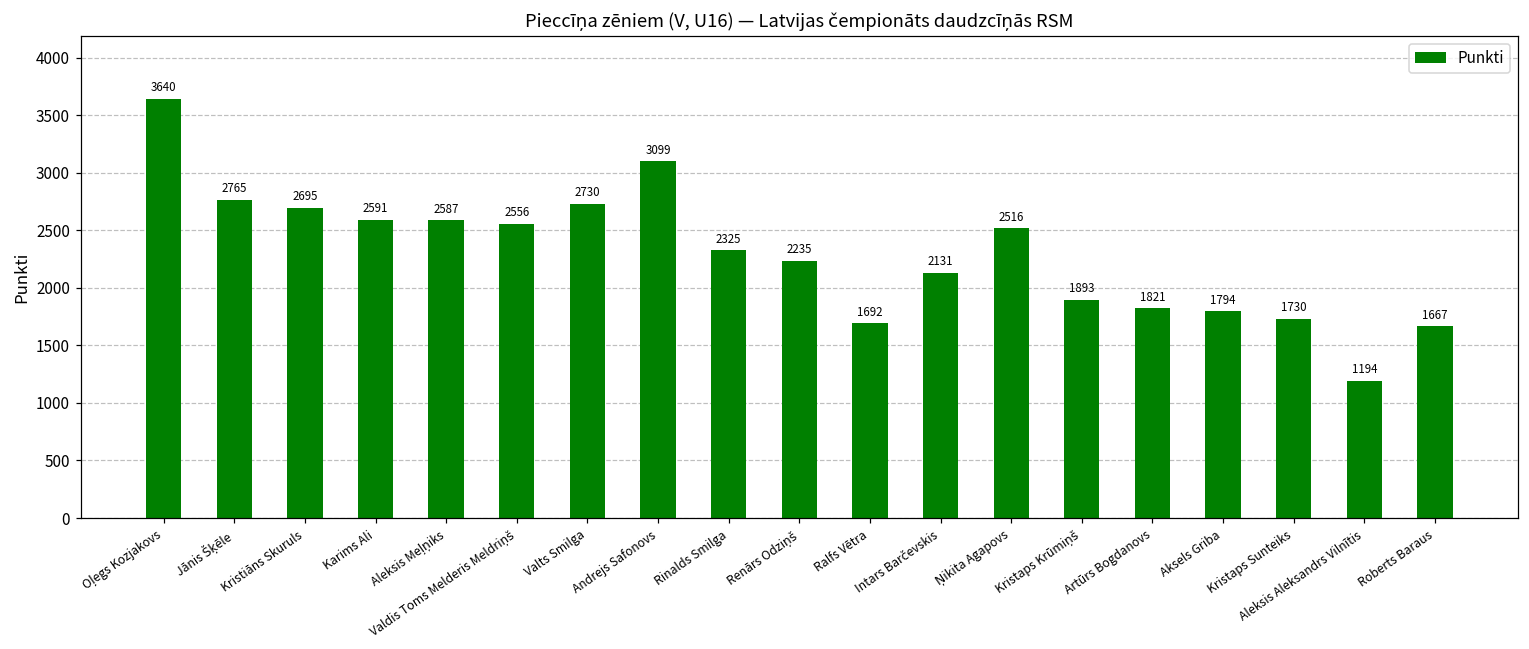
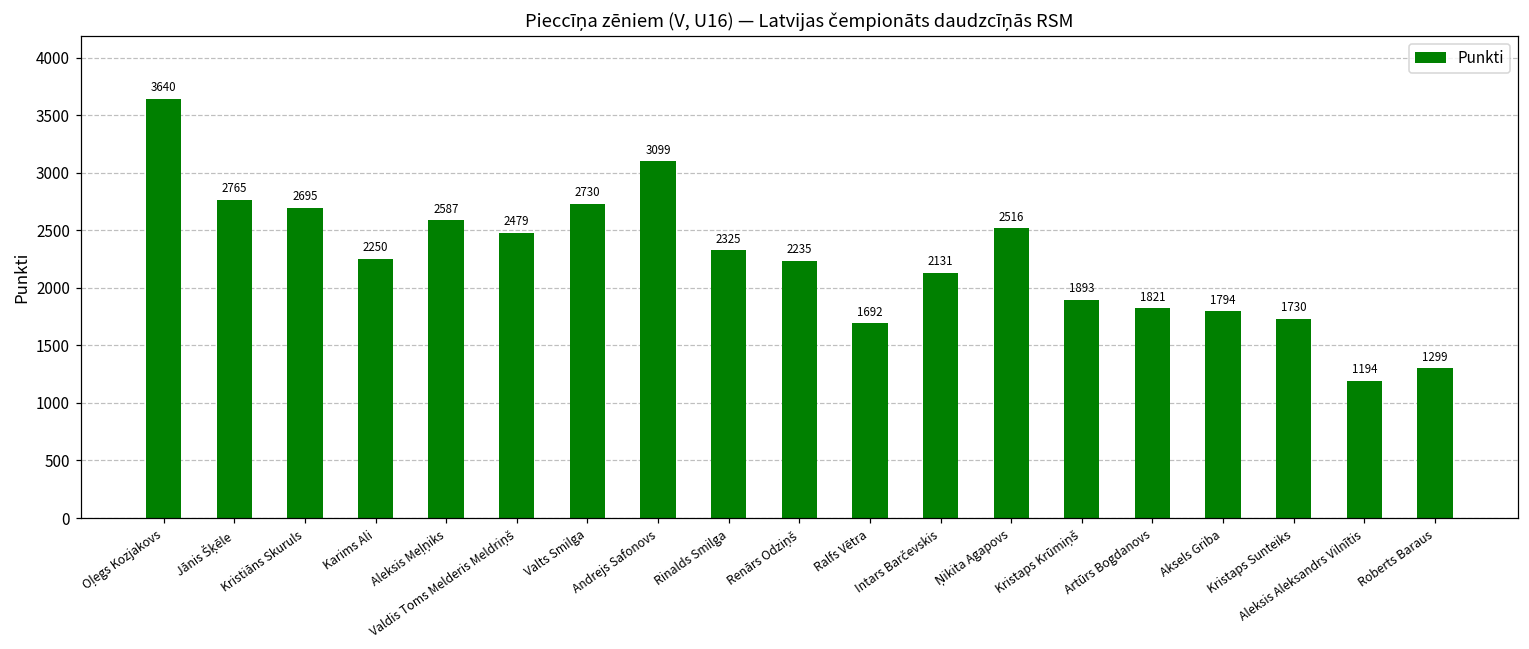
  {
    "Oļegs Kozjakovs": 3640,
    "Jānis Šķēle": 2765,
    "Kristiāns Skuruls": 2695,
-   "Karims Ali": 2591,
+   "Karims Ali": 2250,
    "Aleksis Meļņiks": 2587,
-   "Valdis Toms Melderis Meldriņš": 2556,
+   "Valdis Toms Melderis Meldriņš": 2479,
    "Valts Smilga": 2730,
    "Andrejs Safonovs": 3099,
    "Rinalds Smilga": 2325,
    "Renārs Odziņš": 2235,
    "Ralfs Vētra": 1692,
    "Intars Barčevskis": 2131,
    "Ņikita Agapovs": 2516,
    "Kristaps Krūmiņš": 1893,
    "Artūrs Bogdanovs": 1821,
    "Aksels Griba": 1794,
    "Kristaps Sunteiks": 1730,
    "Aleksis Aleksandrs Vilnītis": 1194,
-   "Roberts Baraus": 1667
+   "Roberts Baraus": 1299
  }
